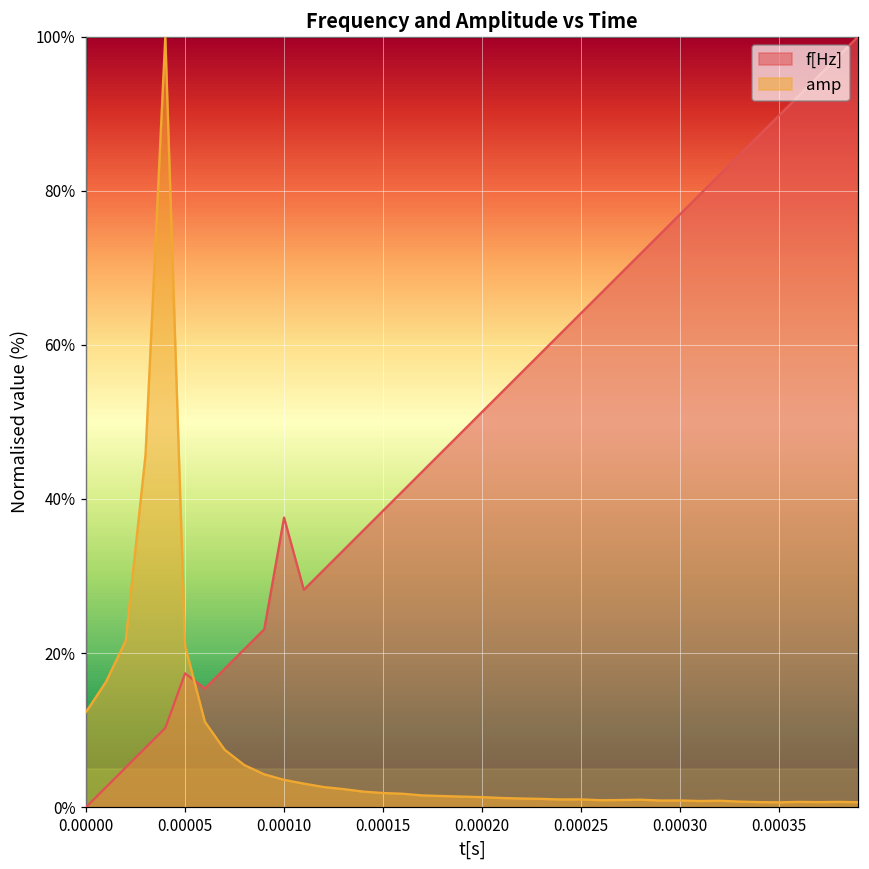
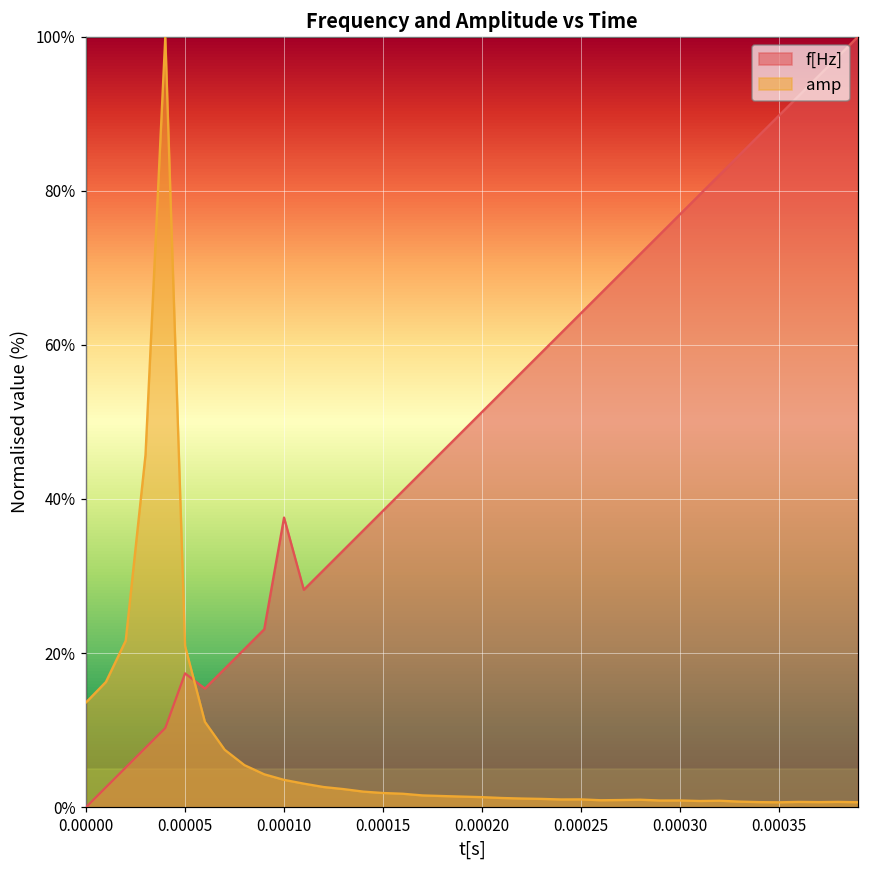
  {
    "f[Hz]": {
      "0.00000": "0%",
      "0.00005": "17%",
      "0.00010": "38%",
      "0.00015": "38%",
      "0.00020": "51%",
      "0.00025": "64%",
      "0.00030": "77%",
      "0.00035": "90%"
    },
    "amp": {
-     "0.00000": "12%",
+     "0.00000": "14%",
      "0.00005": "21%",
      "0.00010": "4%",
      "0.00015": "2%",
      "0.00020": "1%",
      "0.00025": "1%",
      "0.00030": "1%",
      "0.00035": "1%"
    }
  }
